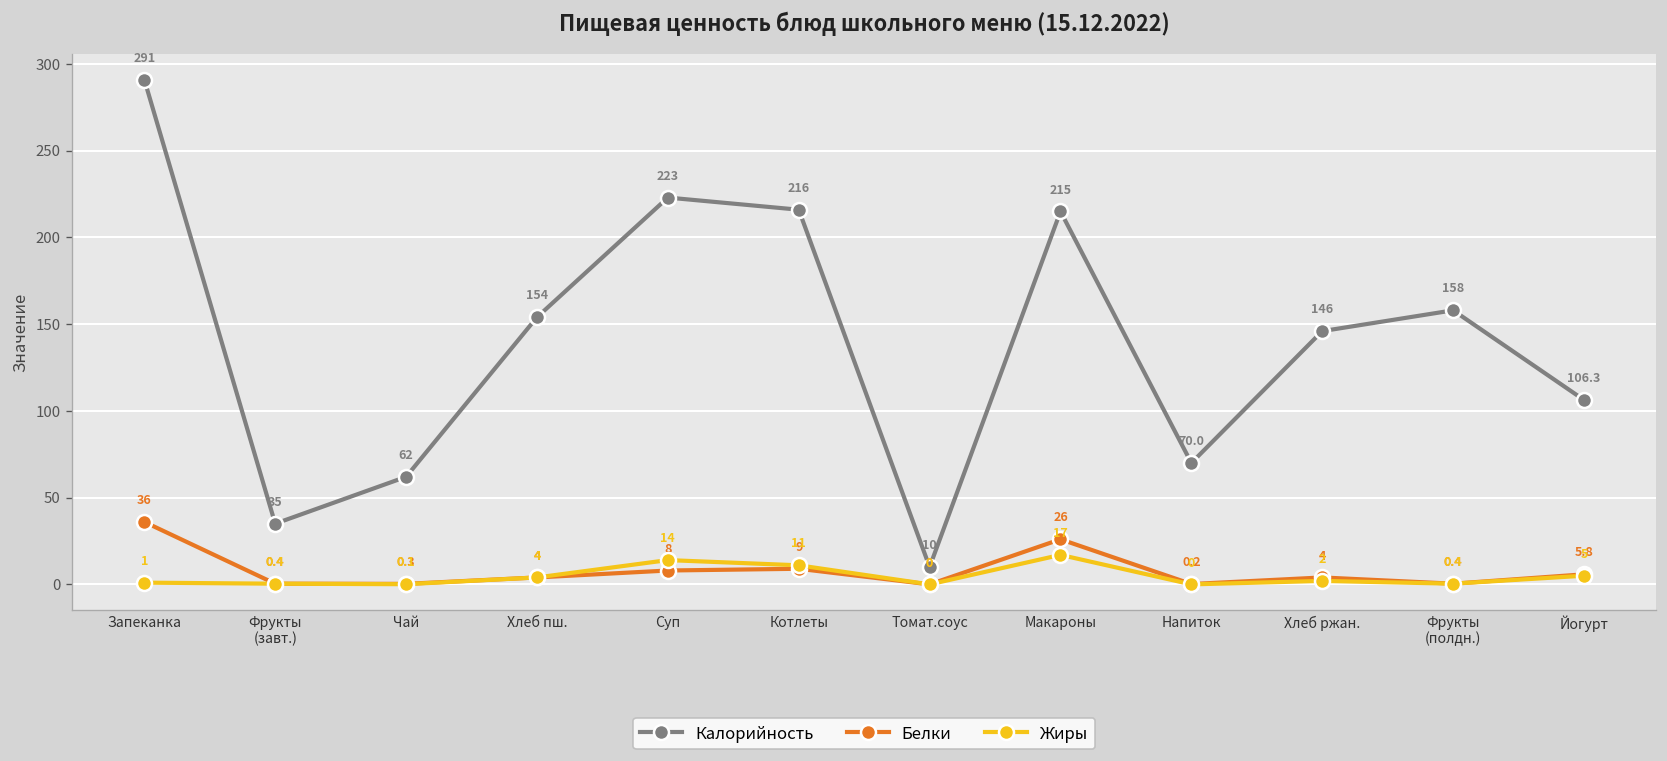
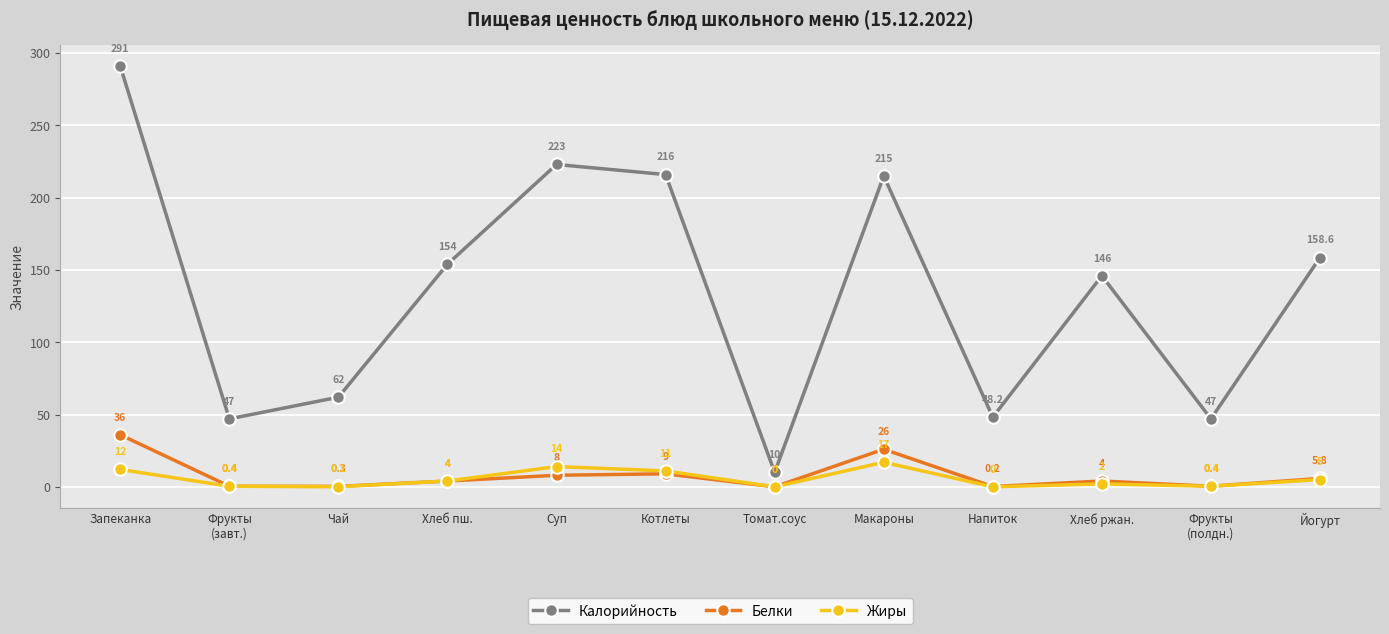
  {
    "Калорийность": {
      "Запеканка": 291,
-     "Фрукты (завт.)": 35,
+     "Фрукты (завт.)": 47,
      "Чай": 62,
      "Хлеб пш.": 154,
      "Суп": 223,
      "Котлеты": 216,
      "Макароны": 215,
-     "Напиток": 70.0,
+     "Напиток": 48.2,
      "Хлеб ржан.": 146,
-     "Фрукты (полдн.)": 158,
-     "Йогурт": 106.3
+     "Фрукты (полдн.)": 47,
+     "Йогурт": 158.6
    },
    "Белки": {
      "Запеканка": 36,
      "Суп": 8,
      "Макароны": 26
    },
    "Жиры": {
-     "Запеканка": 1,
+     "Запеканка": 12,
      "Суп": 14
    }
  }
